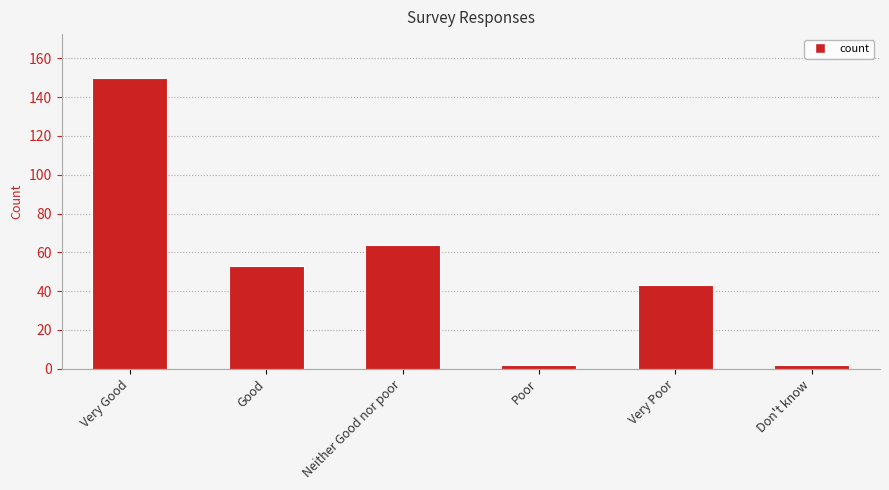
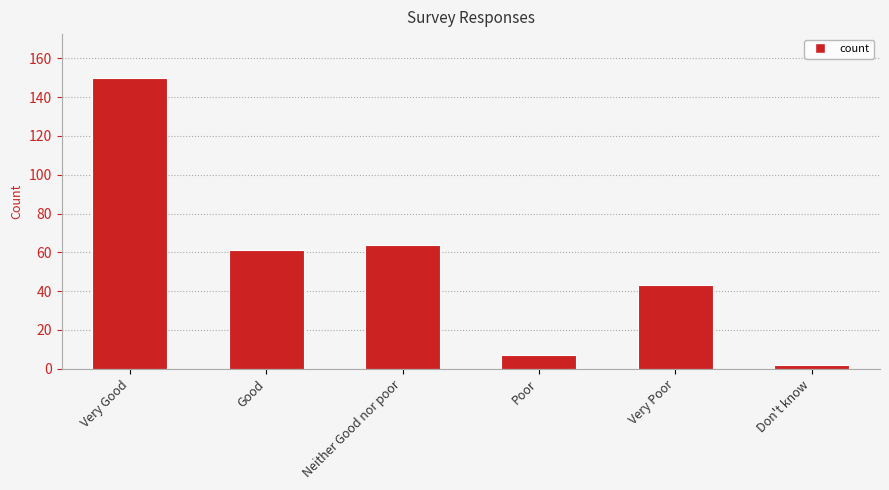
  {
    "Very Good": 150,
-   "Good": 53,
+   "Good": 61,
    "Neither Good nor poor": 64,
-   "Poor": 2,
+   "Poor": 7,
    "Very Poor": 43,
    "Don't know": 2
  }
